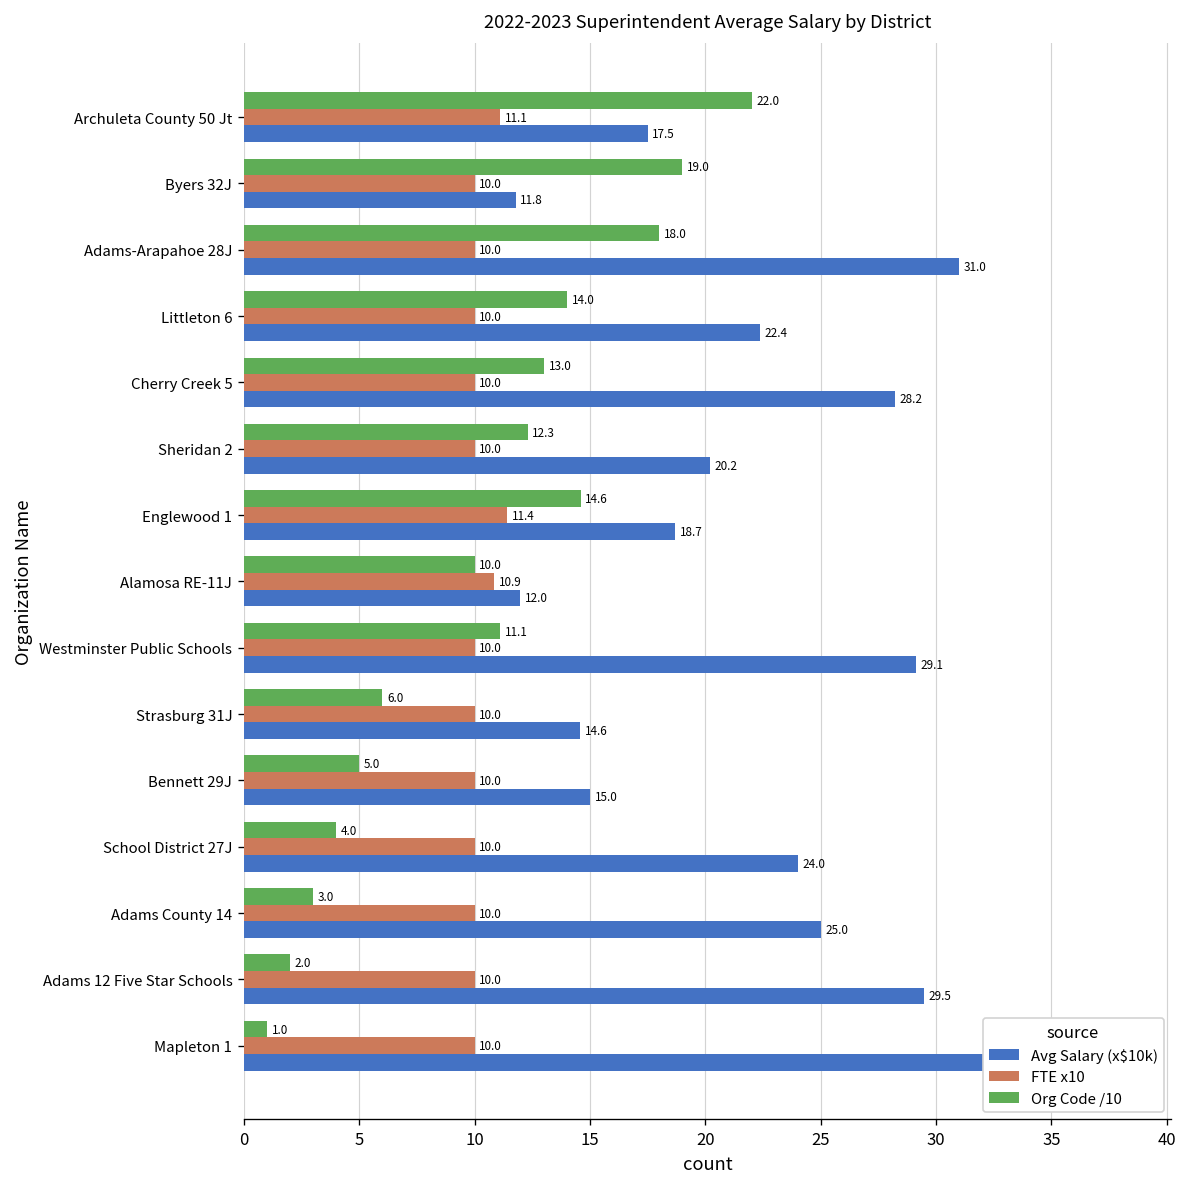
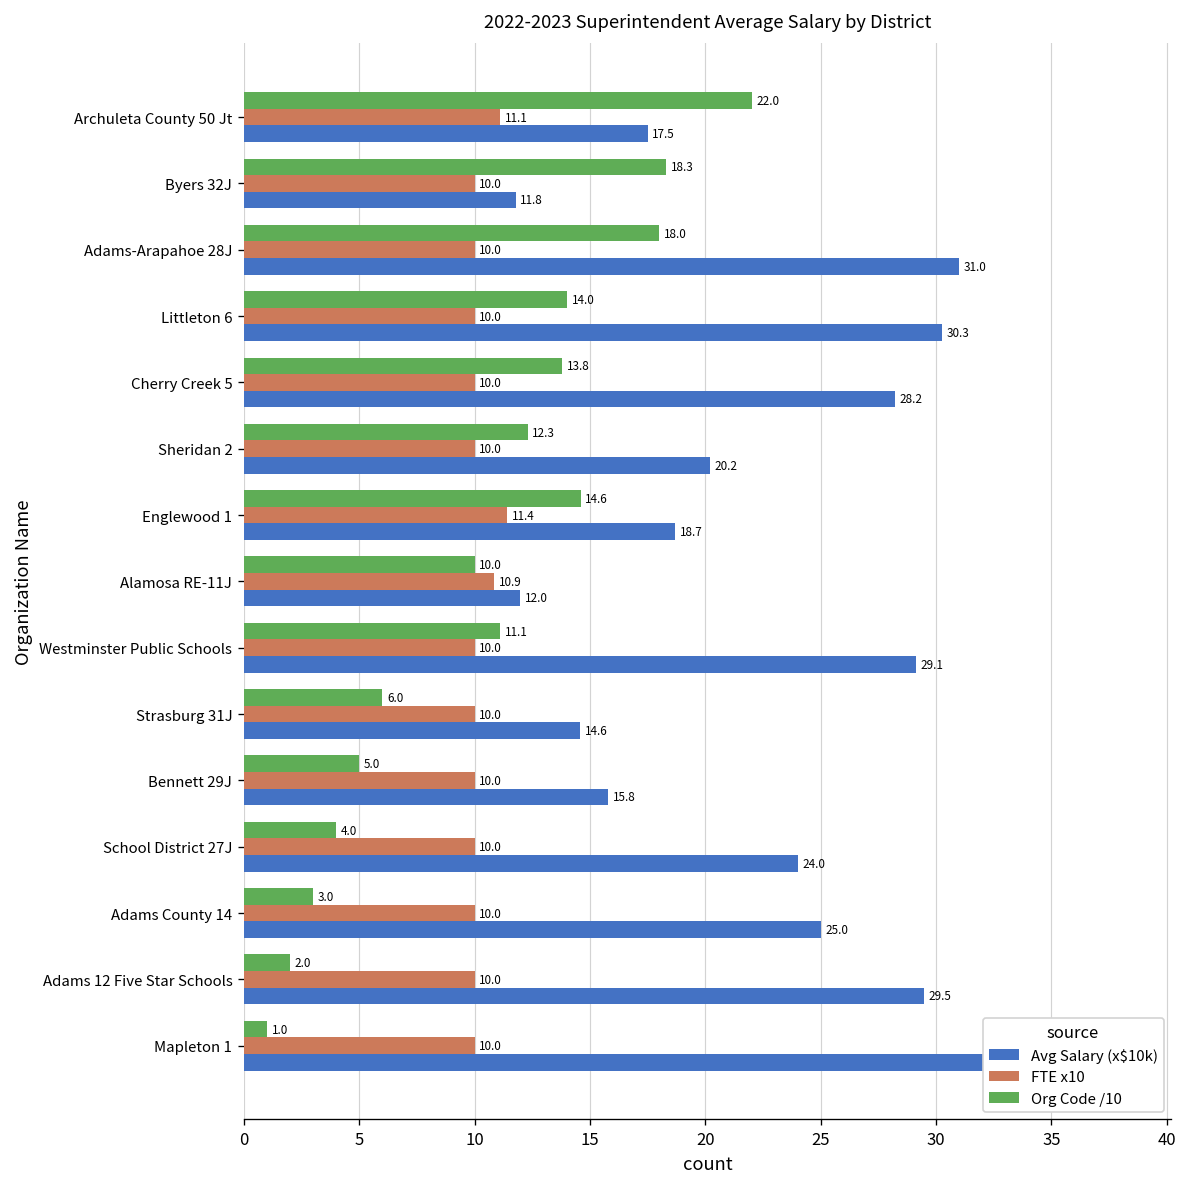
  {
    "Avg Salary (x$10k)": {
      "Archuleta County 50 Jt": 17.5,
      "Byers 32J": 11.8,
      "Adams-Arapahoe 28J": 31.0,
-     "Littleton 6": 22.4,
+     "Littleton 6": 30.3,
      "Cherry Creek 5": 28.2,
      "Sheridan 2": 20.2,
      "Englewood 1": 18.7,
      "Alamosa RE-11J": 12.0,
      "Westminster Public Schools": 29.1,
      "Strasburg 31J": 14.6,
-     "Bennett 29J": 15.0,
+     "Bennett 29J": 15.8,
      "School District 27J": 24.0,
      "Adams County 14": 25.0,
      "Adams 12 Five Star Schools": 29.5
    },
    "FTE x10": {
      "Archuleta County 50 Jt": 11.1,
      "Byers 32J": 10.0,
      "Adams-Arapahoe 28J": 10.0,
      "Littleton 6": 10.0,
      "Cherry Creek 5": 10.0,
      "Sheridan 2": 10.0,
      "Englewood 1": 11.4,
      "Alamosa RE-11J": 10.9,
      "Westminster Public Schools": 10.0,
      "Strasburg 31J": 10.0,
      "Bennett 29J": 10.0,
      "School District 27J": 10.0,
      "Adams County 14": 10.0,
      "Adams 12 Five Star Schools": 10.0,
      "Mapleton 1": 10.0
    },
    "Org Code /10": {
      "Archuleta County 50 Jt": 22.0,
-     "Byers 32J": 19.0,
+     "Byers 32J": 18.3,
      "Adams-Arapahoe 28J": 18.0,
      "Littleton 6": 14.0,
-     "Cherry Creek 5": 13.0,
+     "Cherry Creek 5": 13.8,
      "Sheridan 2": 12.3,
      "Englewood 1": 14.6,
      "Alamosa RE-11J": 10.0,
      "Westminster Public Schools": 11.1,
      "Strasburg 31J": 6.0,
      "Bennett 29J": 5.0,
      "School District 27J": 4.0,
      "Adams County 14": 3.0,
      "Adams 12 Five Star Schools": 2.0,
      "Mapleton 1": 1.0
    }
  }
